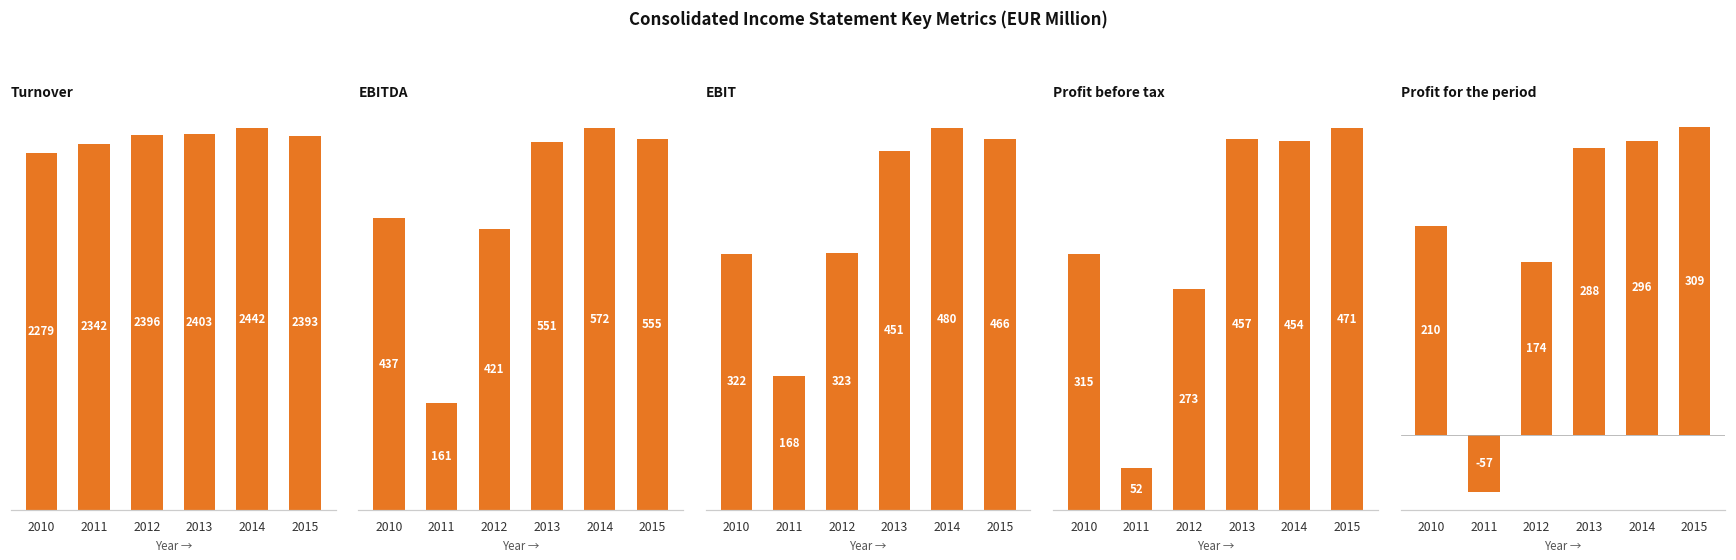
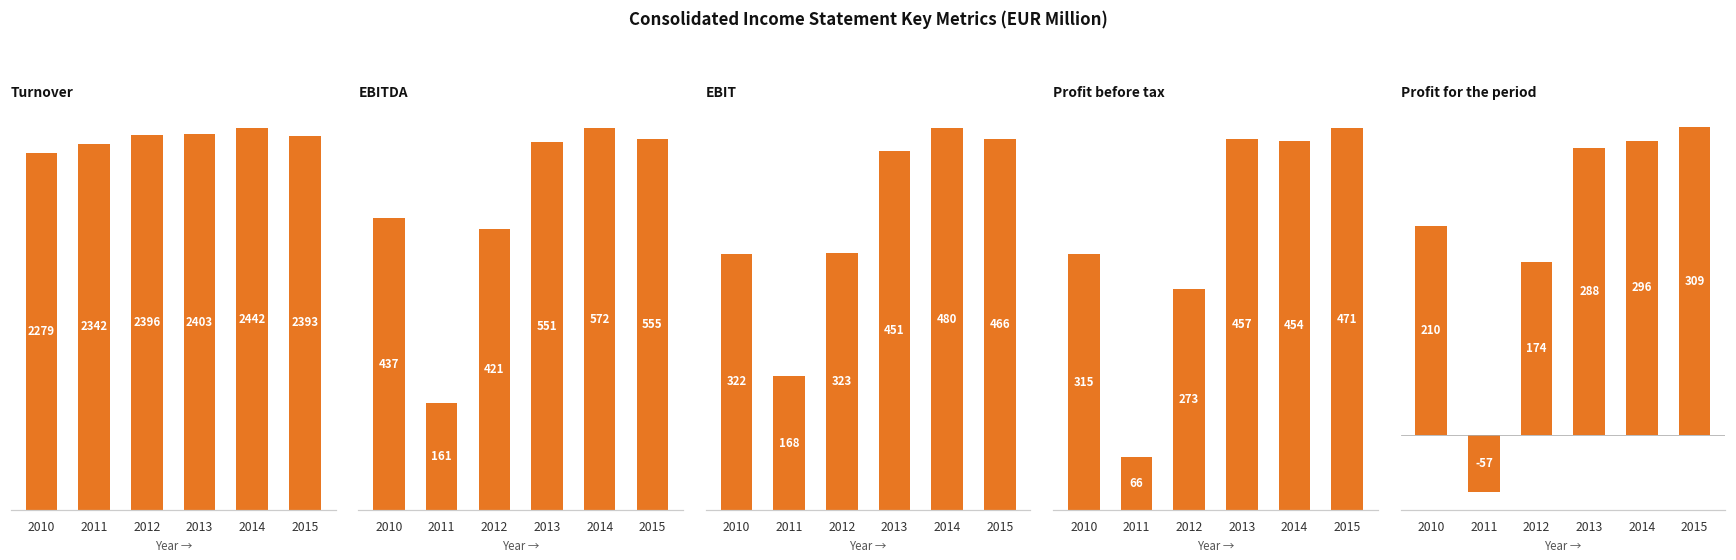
  {
    "Turnover": {
      "2010": 2279,
      "2011": 2342,
      "2012": 2396,
      "2013": 2403,
      "2014": 2442,
      "2015": 2393
    },
    "EBITDA": {
      "2010": 437,
      "2011": 161,
      "2012": 421,
      "2013": 551,
      "2014": 572,
      "2015": 555
    },
    "EBIT": {
      "2010": 322,
      "2011": 168,
      "2012": 323,
      "2013": 451,
      "2014": 480,
      "2015": 466
    },
    "Profit before tax": {
      "2010": 315,
-     "2011": 52,
+     "2011": 66,
      "2012": 273,
      "2013": 457,
      "2014": 454,
      "2015": 471
    },
    "Profit for the period": {
      "2010": 210,
      "2011": -57,
      "2012": 174,
      "2013": 288,
      "2014": 296,
      "2015": 309
    }
  }
